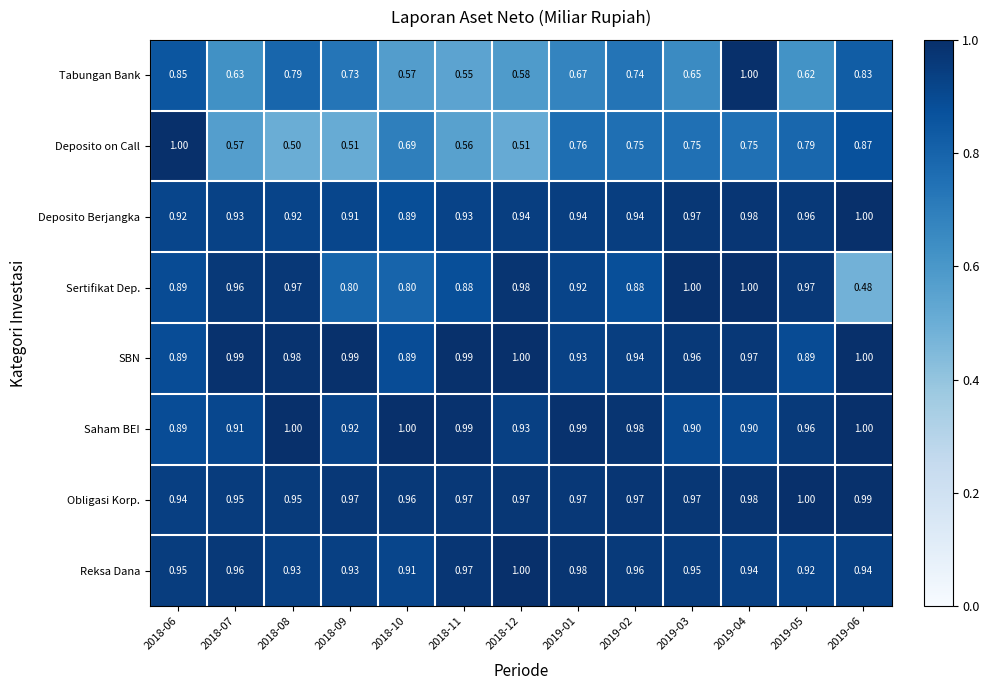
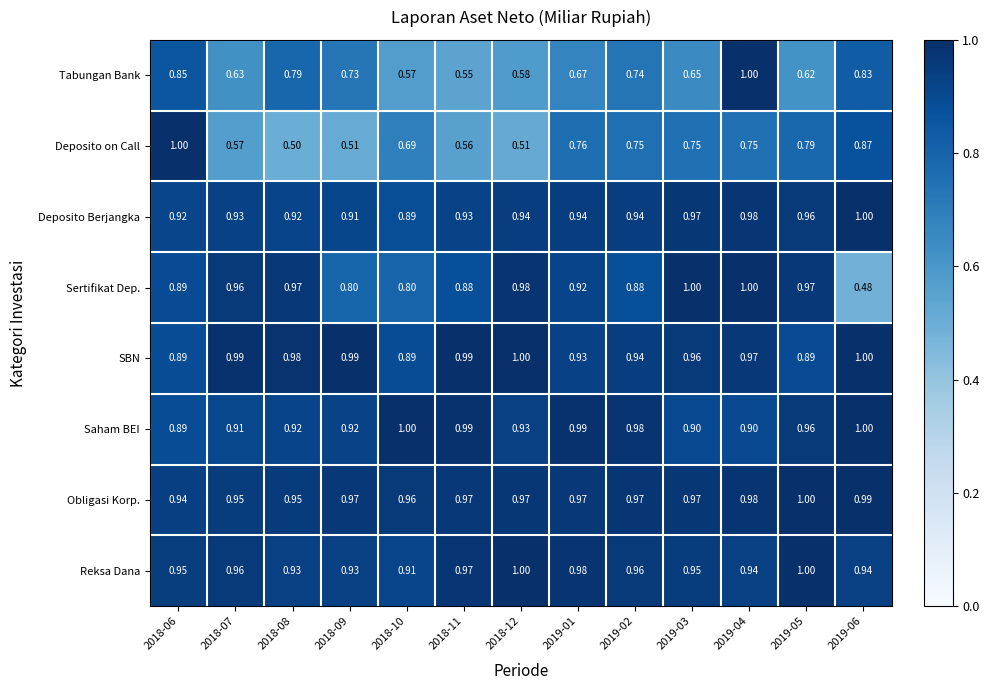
  {
    "Tabungan Bank": {
      "2018-06": 0.85,
      "2018-07": 0.63,
      "2018-08": 0.79,
      "2018-09": 0.73,
      "2018-10": 0.57,
      "2018-11": 0.55,
      "2018-12": 0.58,
      "2019-01": 0.67,
      "2019-02": 0.74,
      "2019-03": 0.65,
      "2019-04": 1.00,
      "2019-05": 0.62,
      "2019-06": 0.83
    },
    "Deposito on Call": {
      "2018-06": 1.00,
      "2018-07": 0.57,
      "2018-08": 0.50,
      "2018-09": 0.51,
      "2018-10": 0.69,
      "2018-11": 0.56,
      "2018-12": 0.51,
      "2019-01": 0.76,
      "2019-02": 0.75,
      "2019-03": 0.75,
      "2019-04": 0.75,
      "2019-05": 0.79,
      "2019-06": 0.87
    },
    "Deposito Berjangka": {
      "2018-06": 0.92,
      "2018-07": 0.93,
      "2018-08": 0.92,
      "2018-09": 0.91,
      "2018-10": 0.89,
      "2018-11": 0.93,
      "2018-12": 0.94,
      "2019-01": 0.94,
      "2019-02": 0.94,
      "2019-03": 0.97,
      "2019-04": 0.98,
      "2019-05": 0.96,
      "2019-06": 1.00
    },
    "Sertifikat Dep.": {
      "2018-06": 0.89,
      "2018-07": 0.96,
      "2018-08": 0.97,
      "2018-09": 0.80,
      "2018-10": 0.80,
      "2018-11": 0.88,
      "2018-12": 0.98,
      "2019-01": 0.92,
      "2019-02": 0.88,
      "2019-03": 1.00,
      "2019-04": 1.00,
      "2019-05": 0.97,
      "2019-06": 0.48
    },
    "SBN": {
      "2018-06": 0.89,
      "2018-07": 0.99,
      "2018-08": 0.98,
      "2018-09": 0.99,
      "2018-10": 0.89,
      "2018-11": 0.99,
      "2018-12": 1.00,
      "2019-01": 0.93,
      "2019-02": 0.94,
      "2019-03": 0.96,
      "2019-04": 0.97,
      "2019-05": 0.89,
      "2019-06": 1.00
    },
    "Saham BEI": {
      "2018-06": 0.89,
      "2018-07": 0.91,
-     "2018-08": 1.00,
+     "2018-08": 0.92,
      "2018-09": 0.92,
      "2018-10": 1.00,
      "2018-11": 0.99,
      "2018-12": 0.93,
      "2019-01": 0.99,
      "2019-02": 0.98,
      "2019-03": 0.90,
      "2019-04": 0.90,
      "2019-05": 0.96,
      "2019-06": 1.00
    },
    "Obligasi Korp.": {
      "2018-06": 0.94,
      "2018-07": 0.95,
      "2018-08": 0.95,
      "2018-09": 0.97,
      "2018-10": 0.96,
      "2018-11": 0.97,
      "2018-12": 0.97,
      "2019-01": 0.97,
      "2019-02": 0.97,
      "2019-03": 0.97,
      "2019-04": 0.98,
      "2019-05": 1.00,
      "2019-06": 0.99
    },
    "Reksa Dana": {
      "2018-06": 0.95,
      "2018-07": 0.96,
      "2018-08": 0.93,
      "2018-09": 0.93,
      "2018-10": 0.91,
      "2018-11": 0.97,
      "2018-12": 1.00,
      "2019-01": 0.98,
      "2019-02": 0.96,
      "2019-03": 0.95,
      "2019-04": 0.94,
-     "2019-05": 0.92,
+     "2019-05": 1.00,
      "2019-06": 0.94
    }
  }
